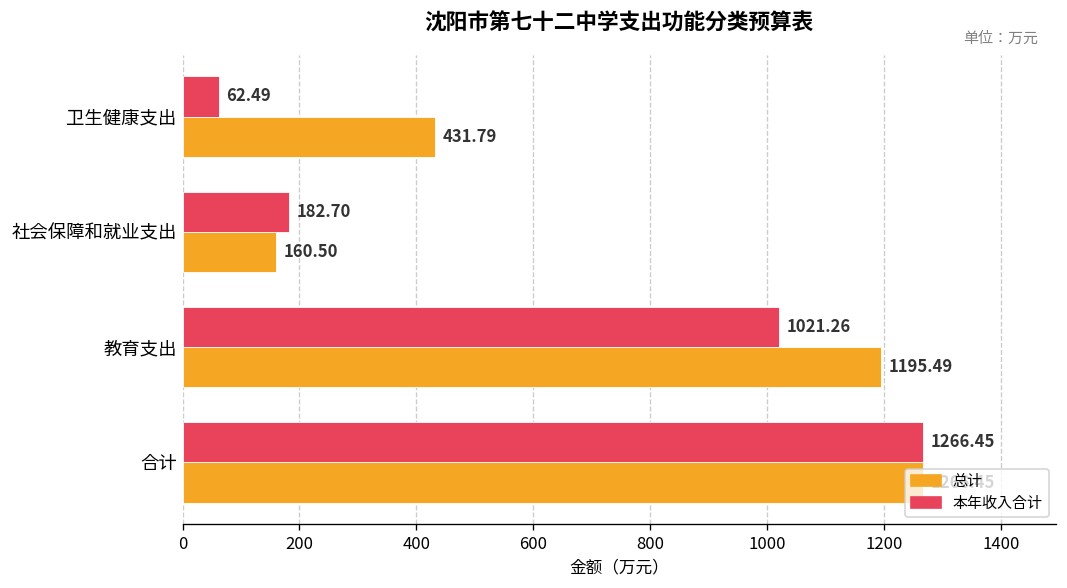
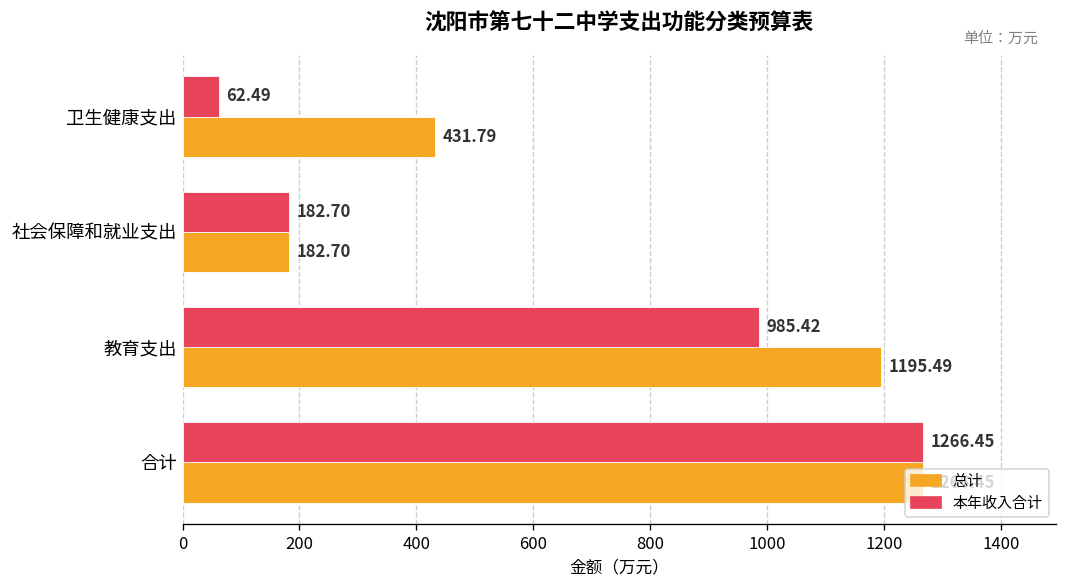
  {
    "总计": {
      "卫生健康支出": 431.79,
-     "社会保障和就业支出": 160.50,
+     "社会保障和就业支出": 182.70,
      "教育支出": 1195.49
    },
    "本年收入合计": {
      "卫生健康支出": 62.49,
      "社会保障和就业支出": 182.70,
-     "教育支出": 1021.26,
+     "教育支出": 985.42,
      "合计": 1266.45
    }
  }
